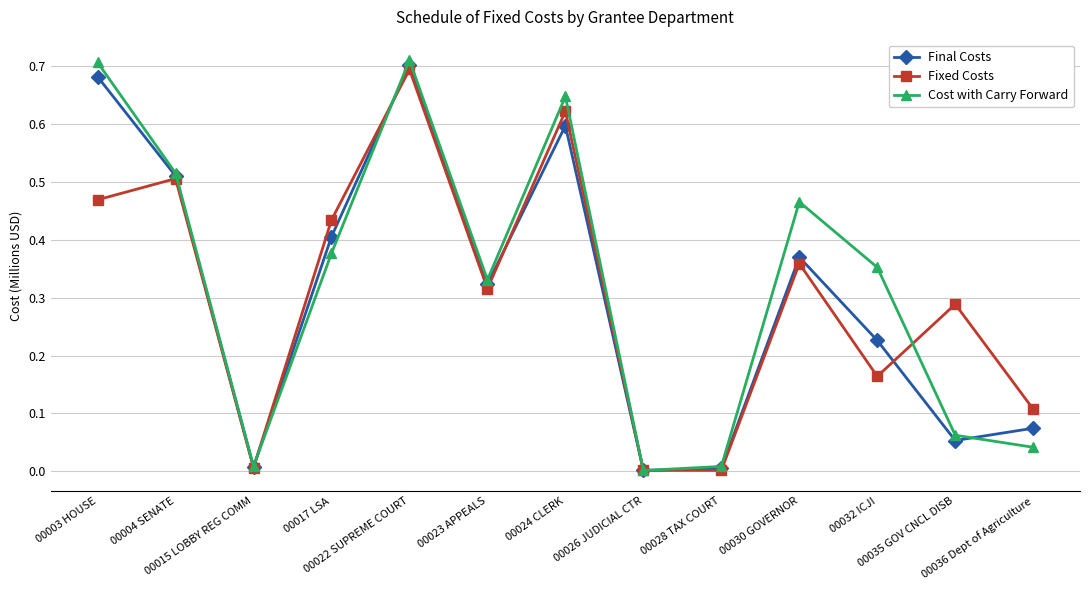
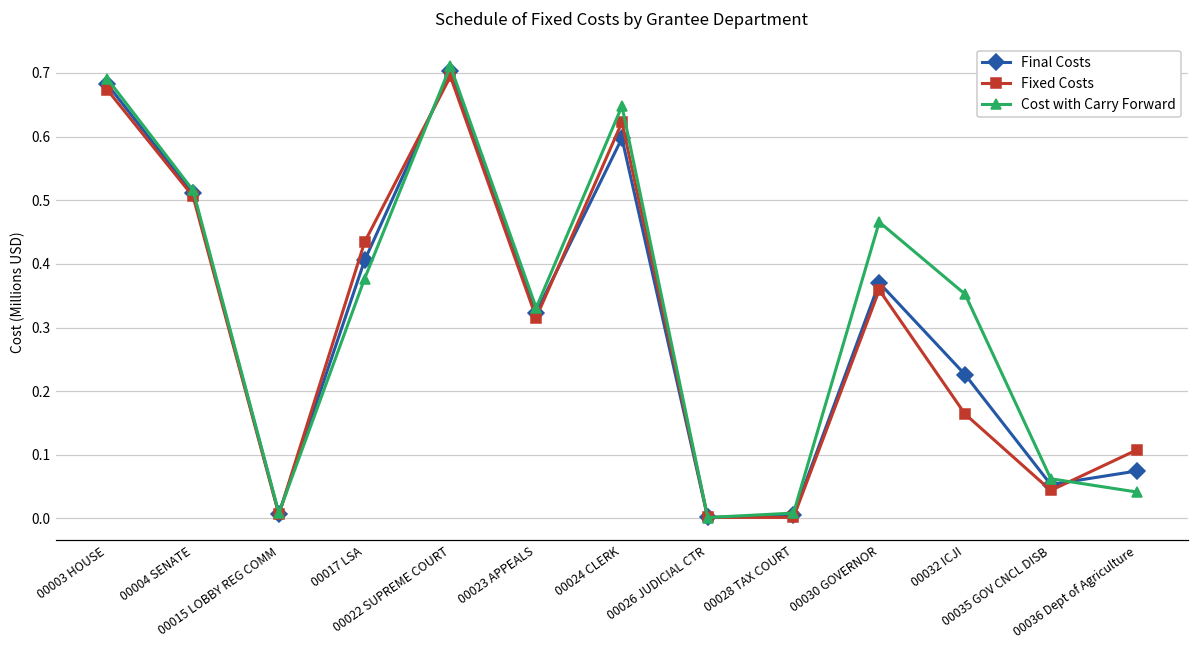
  {
    "Final Costs": {
      "00003 HOUSE": 0.68,
      "00004 SENATE": 0.51,
      "00017 LSA": 0.41,
      "00022 SUPREME COURT": 0.70,
      "00023 APPEALS": 0.32,
      "00024 CLERK": 0.60,
      "00030 GOVERNOR": 0.37,
      "00032 ICJI": 0.23,
      "00035 GOV CNCL DISB": 0.05,
      "00036 Dept of Agriculture": 0.07
    },
    "Fixed Costs": {
-     "00003 HOUSE": 0.47,
+     "00003 HOUSE": 0.67,
      "00004 SENATE": 0.51,
      "00017 LSA": 0.43,
      "00022 SUPREME COURT": 0.69,
      "00023 APPEALS": 0.32,
      "00024 CLERK": 0.62,
      "00030 GOVERNOR": 0.36,
      "00032 ICJI": 0.16,
-     "00035 GOV CNCL DISB": 0.29,
+     "00035 GOV CNCL DISB": 0.04,
      "00036 Dept of Agriculture": 0.11
    },
    "Cost with Carry Forward": {
-     "00003 HOUSE": 0.71,
+     "00003 HOUSE": 0.69,
      "00004 SENATE": 0.52,
      "00017 LSA": 0.38,
      "00022 SUPREME COURT": 0.71,
      "00023 APPEALS": 0.33,
      "00024 CLERK": 0.65,
      "00030 GOVERNOR": 0.47,
      "00032 ICJI": 0.35,
      "00035 GOV CNCL DISB": 0.06,
      "00036 Dept of Agriculture": 0.04
    }
  }
